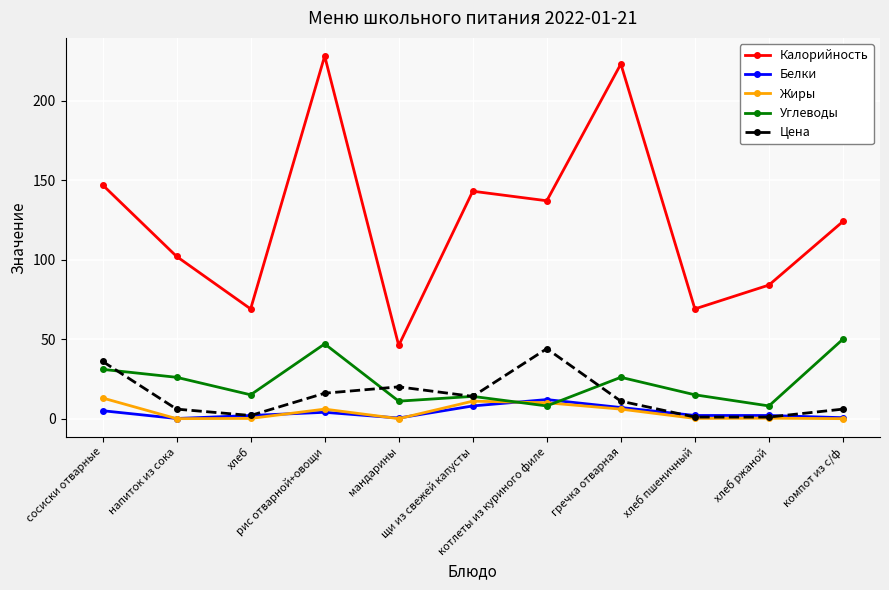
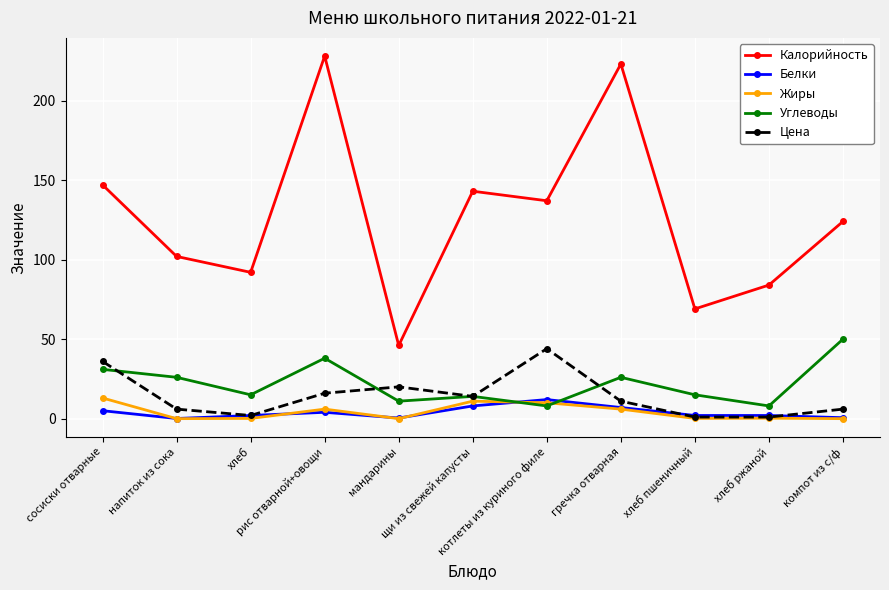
  {
    "Калорийность": {
      "сосиски отварные": 147,
      "напиток из сока": 102,
-     "хлеб": 69,
+     "хлеб": 92,
      "рис отварной+овощи": 228,
      "мандарины": 46,
      "щи из свежей капусты": 143,
      "котлеты из куриного филе": 137,
      "гречка отварная": 223,
      "хлеб пшеничный": 69,
      "хлеб ржаной": 84,
      "компот из с/ф": 124
    },
    "Белки": {
      "сосиски отварные": 5,
      "рис отварной+овощи": 4,
      "щи из свежей капусты": 8,
      "котлеты из куриного филе": 12
    },
    "Жиры": {
      "сосиски отварные": 13,
      "хлеб": 0,
      "рис отварной+овощи": 6,
      "щи из свежей капусты": 11,
      "котлеты из куриного филе": 10
    },
    "Углеводы": {
      "сосиски отварные": 31,
      "напиток из сока": 26,
      "хлеб": 15,
-     "рис отварной+овощи": 47,
+     "рис отварной+овощи": 38,
      "мандарины": 11,
      "котлеты из куриного филе": 8,
      "гречка отварная": 26,
      "хлеб пшеничный": 15,
      "хлеб ржаной": 8,
      "компот из с/ф": 50
    },
    "Цена": {
      "сосиски отварные": 36,
      "напиток из сока": 6,
      "рис отварной+овощи": 16,
      "мандарины": 20,
      "котлеты из куриного филе": 44,
      "гречка отварная": 11,
      "компот из с/ф": 6
    }
  }
